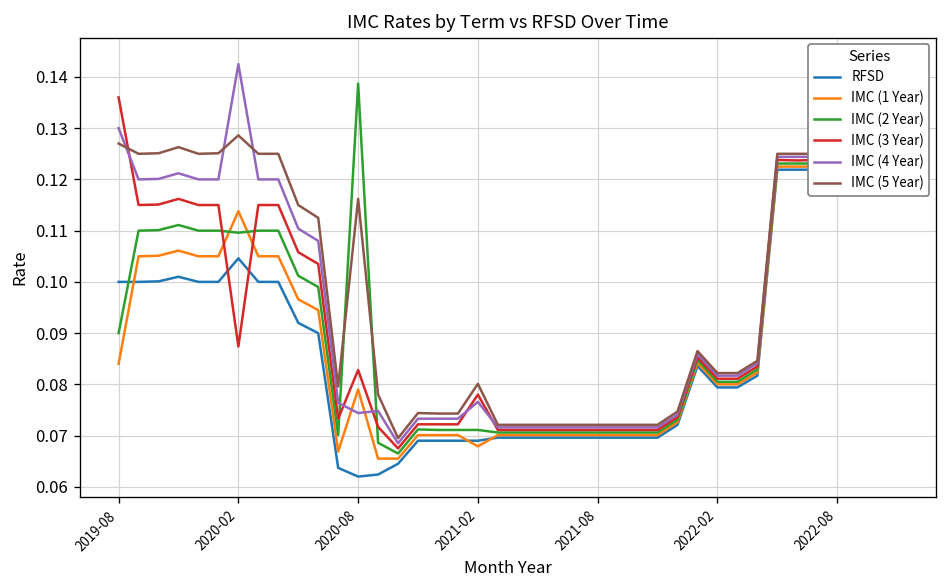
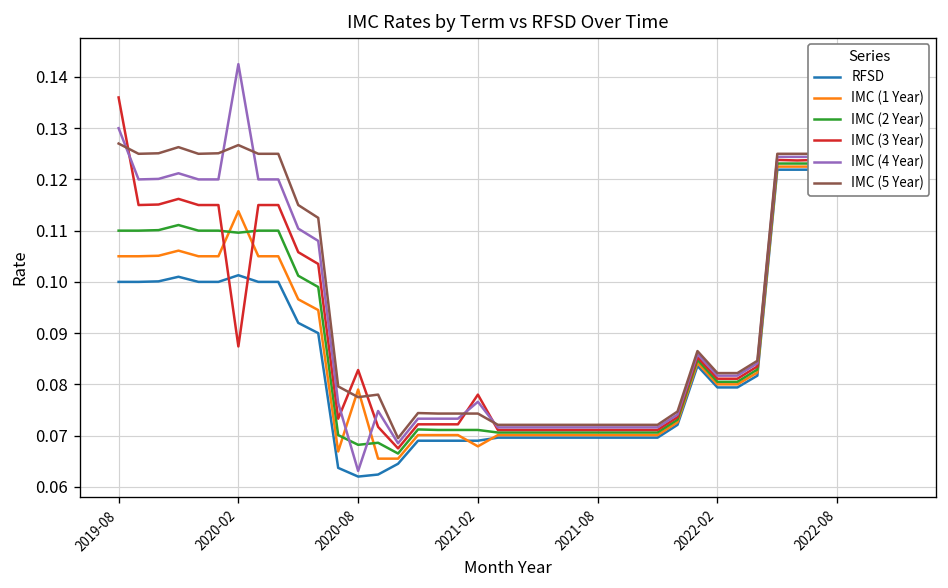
  {
    "RFSD": {
      "2019-08": 0.100,
-     "2020-02": 0.105,
+     "2020-02": 0.101,
      "2020-08": 0.062,
      "2021-02": 0.069,
      "2022-02": 0.079
    },
    "IMC (1 Year)": {
-     "2019-08": 0.084,
+     "2019-08": 0.105,
      "2020-02": 0.114,
      "2020-08": 0.079,
      "2021-02": 0.068
    },
    "IMC (2 Year)": {
-     "2019-08": 0.09,
+     "2019-08": 0.11,
      "2020-02": 0.110,
-     "2020-08": 0.139,
+     "2020-08": 0.068,
      "2021-02": 0.071
    },
    "IMC (3 Year)": {
      "2019-08": 0.136,
      "2020-02": 0.087,
      "2020-08": 0.083,
      "2021-02": 0.078,
      "2022-02": 0.081
    },
    "IMC (4 Year)": {
      "2019-08": 0.130,
      "2020-02": 0.143,
-     "2020-08": 0.074,
+     "2020-08": 0.063,
      "2021-02": 0.077
    },
    "IMC (5 Year)": {
      "2019-08": 0.127,
-     "2020-02": 0.129,
-     "2020-08": 0.116,
-     "2021-02": 0.080
+     "2020-02": 0.127,
+     "2020-08": 0.078,
+     "2021-02": 0.074
    }
  }
